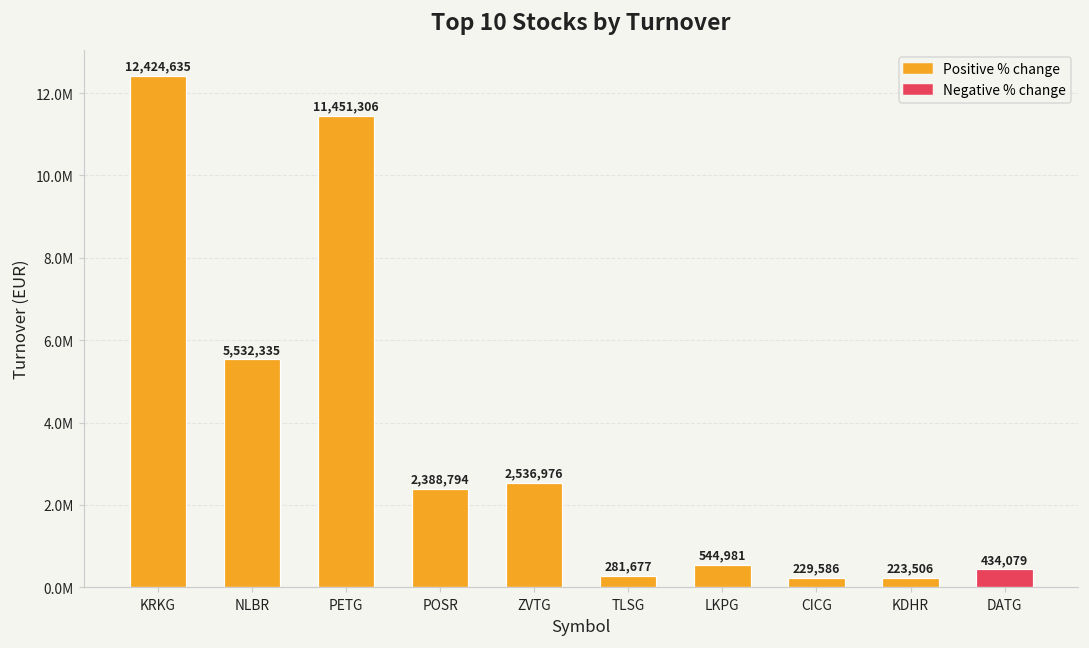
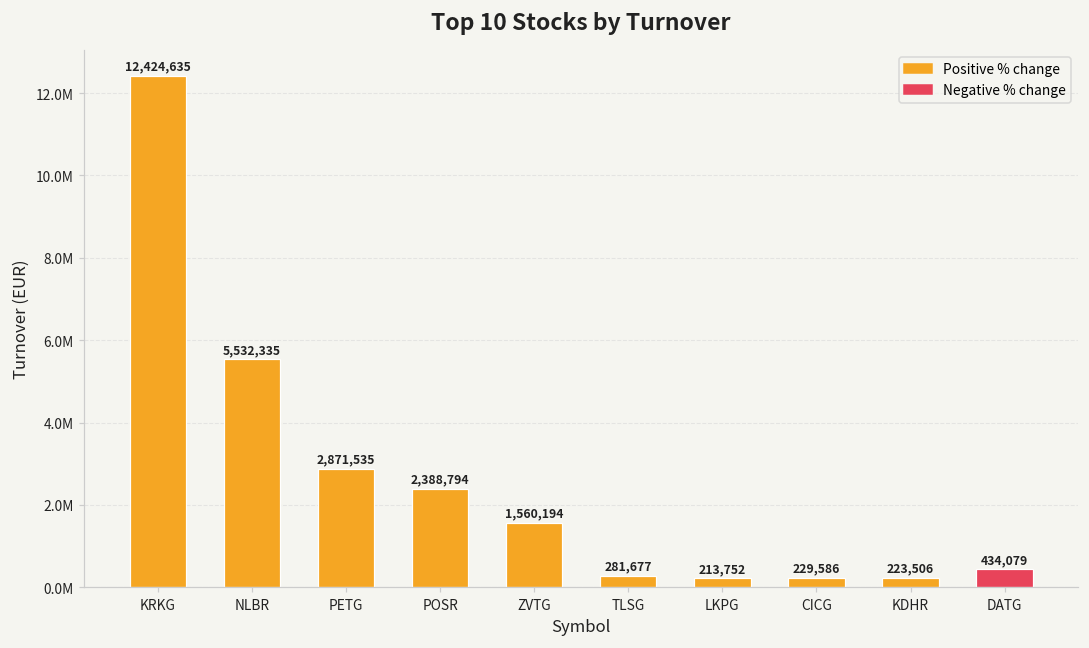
  {
    "KRKG": "12,424,635",
    "NLBR": "5,532,335",
-   "PETG": "11,451,306",
+   "PETG": "2,871,535",
    "POSR": "2,388,794",
-   "ZVTG": "2,536,976",
+   "ZVTG": "1,560,194",
    "TLSG": "281,677",
-   "LKPG": "544,981",
+   "LKPG": "213,752",
    "CICG": "229,586",
    "KDHR": "223,506",
    "DATG": "434,079"
  }
